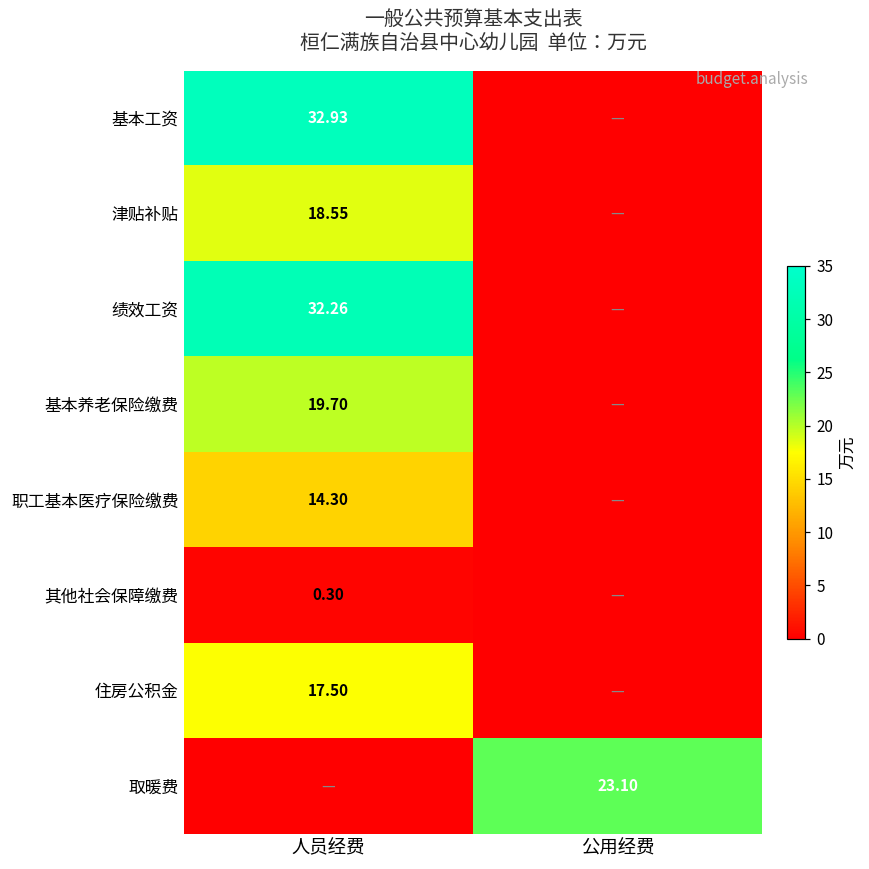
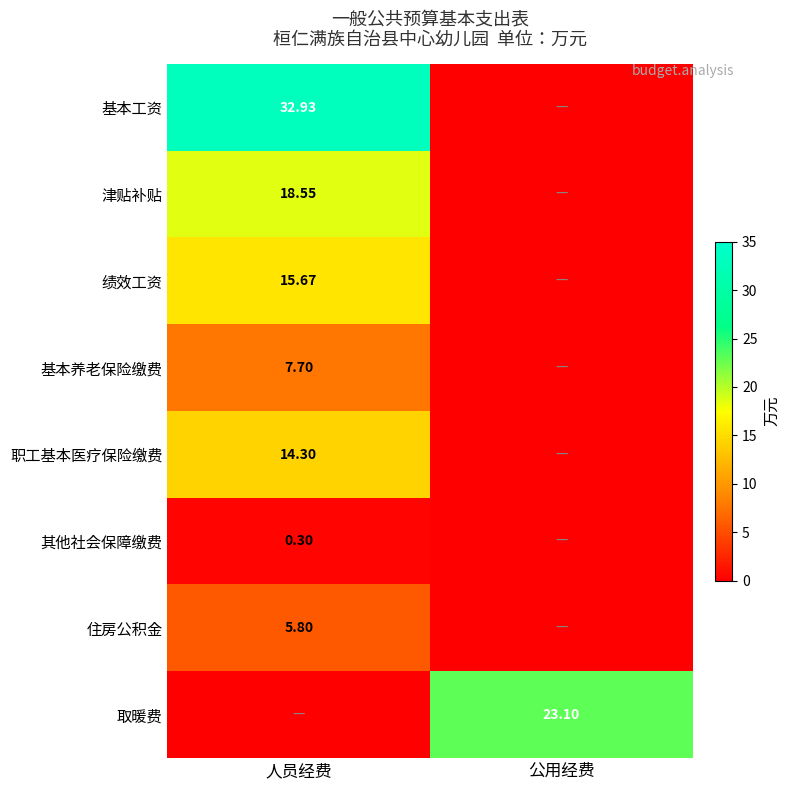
  {
    "基本工资": {
      "人员经费": 32.93
    },
    "津贴补贴": {
      "人员经费": 18.55
    },
    "绩效工资": {
-     "人员经费": 32.26
+     "人员经费": 15.67
    },
    "基本养老保险缴费": {
-     "人员经费": 19.70
+     "人员经费": 7.70
    },
    "职工基本医疗保险缴费": {
      "人员经费": 14.30
    },
    "其他社会保障缴费": {
      "人员经费": 0.30
    },
    "住房公积金": {
-     "人员经费": 17.50
+     "人员经费": 5.80
    },
    "取暖费": {
      "公用经费": 23.10
    }
  }
